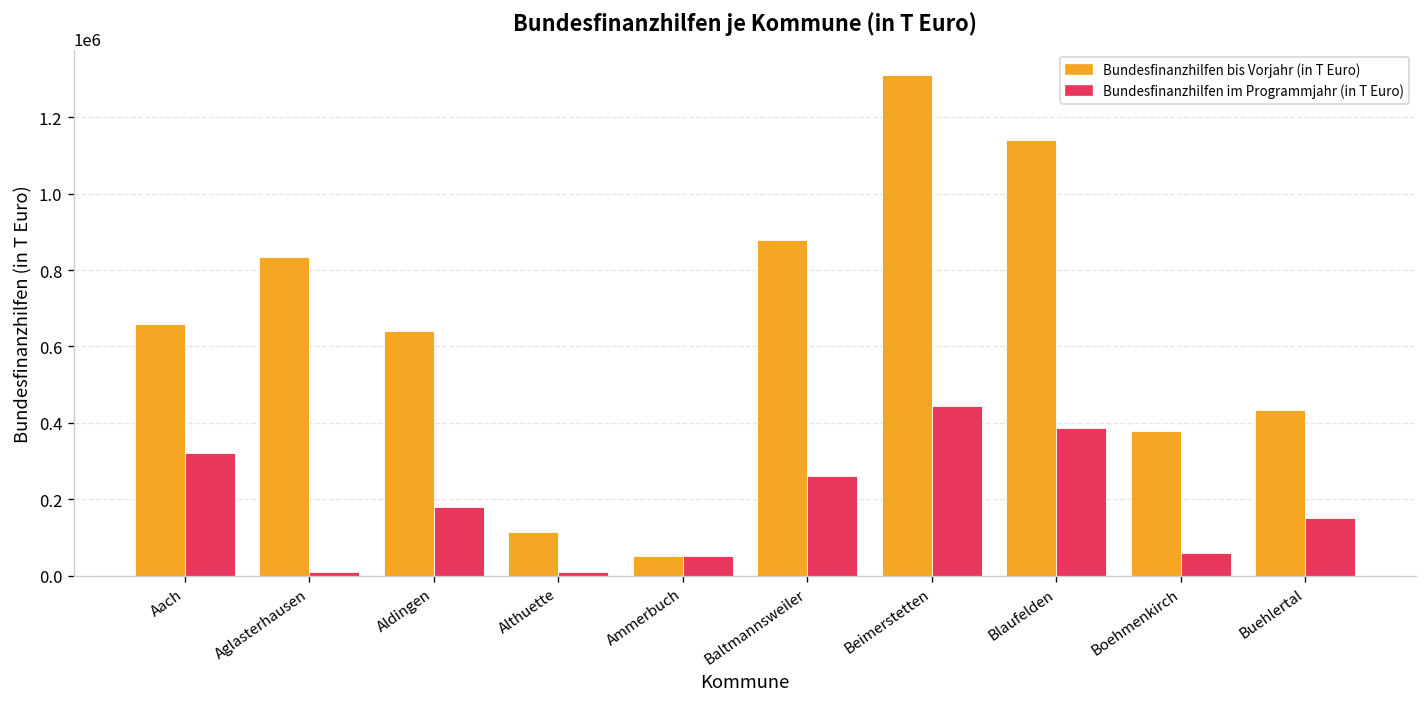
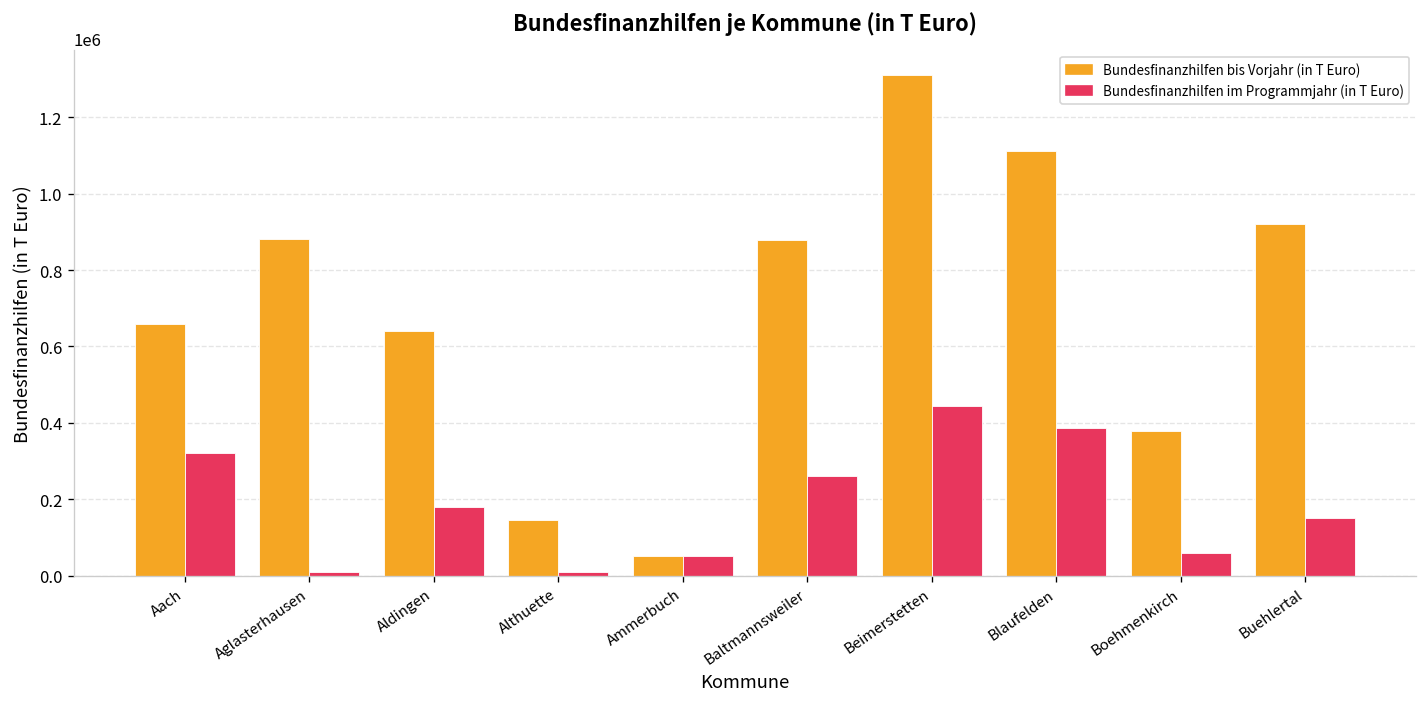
  {
    "Bundesfinanzhilfen bis Vorjahr (in T Euro)": {
      "Aach": 660000,
-     "Aglasterhausen": 840000,
+     "Aglasterhausen": 880000,
      "Aldingen": 640000,
-     "Althuette": 110000,
+     "Althuette": 140000,
      "Ammerbuch": 50000,
      "Baltmannsweiler": 880000,
      "Beimerstetten": 1310000,
-     "Blaufelden": 1140000,
+     "Blaufelden": 1110000,
      "Boehmenkirch": 380000,
-     "Buehlertal": 430000
+     "Buehlertal": 920000
    },
    "Bundesfinanzhilfen im Programmjahr (in T Euro)": {
      "Aach": 320000,
      "Aglasterhausen": 10000,
      "Aldingen": 180000,
      "Althuette": 10000,
      "Ammerbuch": 50000,
      "Baltmannsweiler": 260000,
      "Beimerstetten": 440000,
      "Blaufelden": 390000,
      "Boehmenkirch": 60000,
      "Buehlertal": 150000
    }
  }
